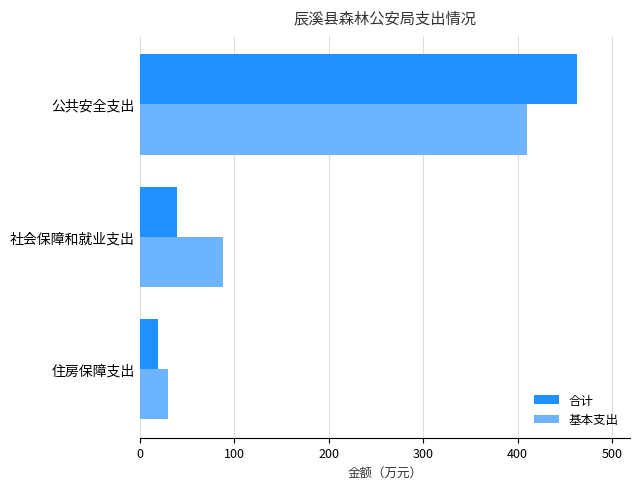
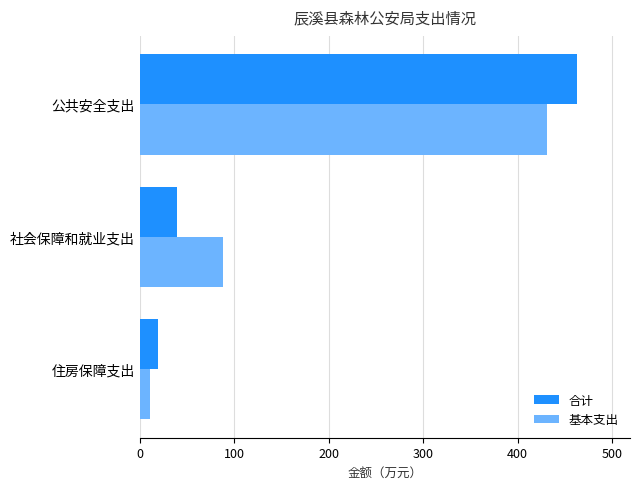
  {
    "合计": {
      "公共安全支出": 460,
      "社会保障和就业支出": 40,
      "住房保障支出": 20
    },
    "基本支出": {
-     "公共安全支出": 410,
+     "公共安全支出": 430,
      "社会保障和就业支出": 90,
-     "住房保障支出": 30
+     "住房保障支出": 10
    }
  }
